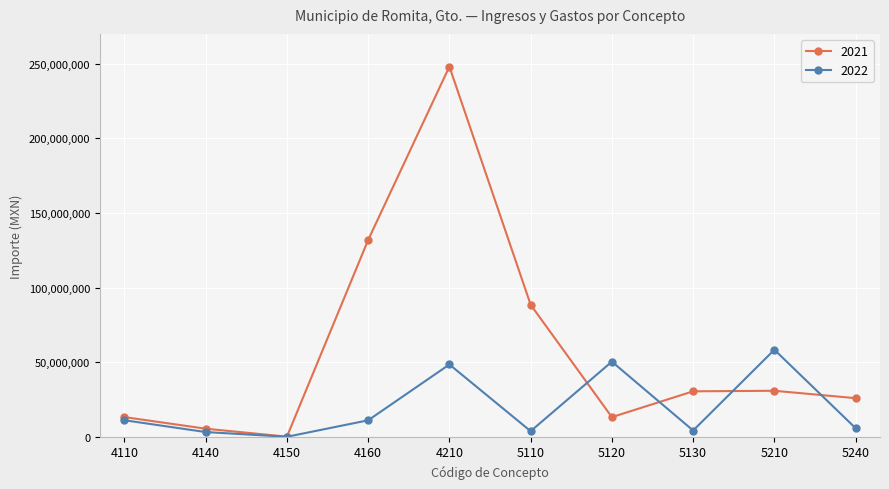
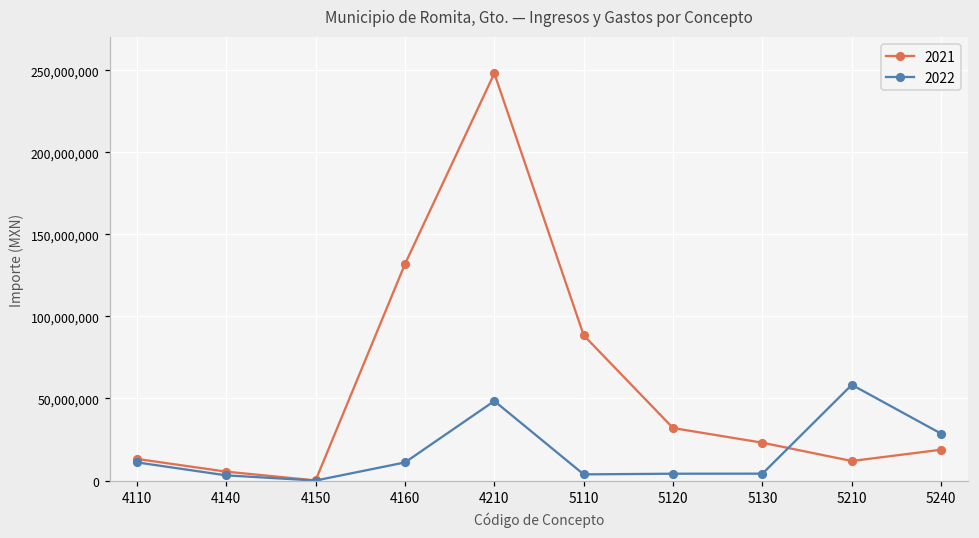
  {
    "2021": {
      "4110": "13,000,000",
      "4140": "5,000,000",
      "4160": "132,000,000",
      "4210": "248,000,000",
      "5110": "88,000,000",
-     "5120": "13,000,000",
-     "5130": "30,000,000",
-     "5210": "31,000,000",
-     "5240": "26,000,000"
+     "5120": "32,000,000",
+     "5130": "23,000,000",
+     "5210": "12,000,000",
+     "5240": "19,000,000"
    },
    "2022": {
      "4110": "11,000,000",
      "4140": "3,000,000",
      "4160": "11,000,000",
      "4210": "48,000,000",
      "5110": "4,000,000",
-     "5120": "50,000,000",
+     "5120": "4,000,000",
      "5130": "4,000,000",
      "5210": "58,000,000",
-     "5240": "6,000,000"
+     "5240": "29,000,000"
    }
  }
